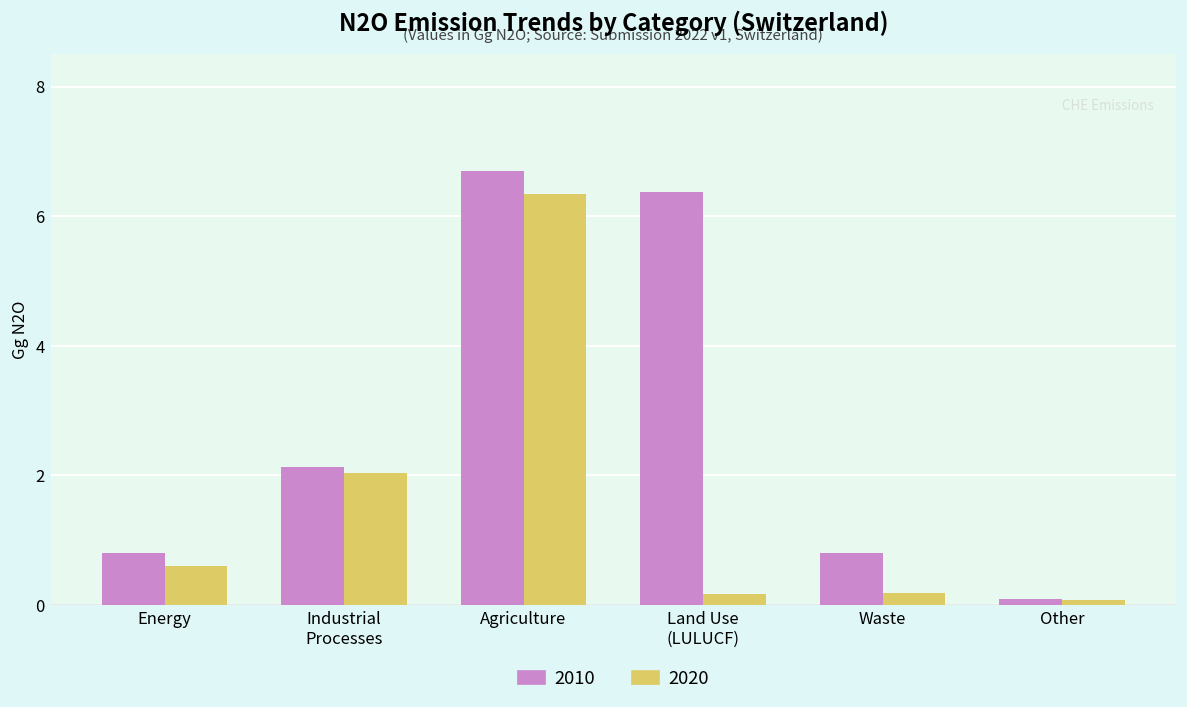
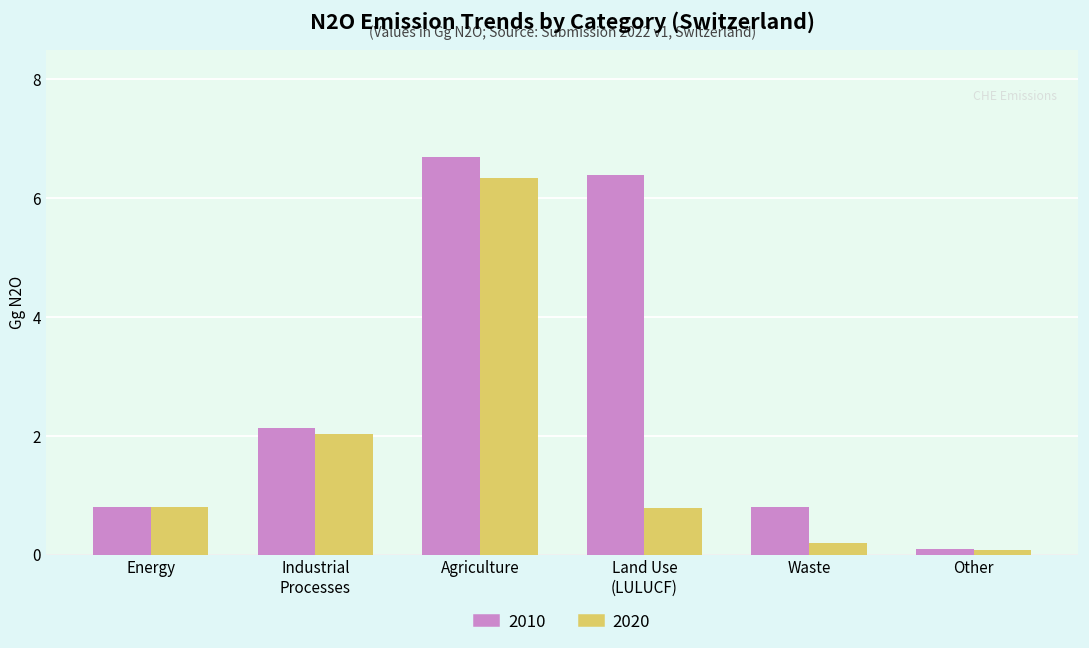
  {
    "2010": {
      "Energy": 0.8,
      "Industrial Processes": 2.1,
      "Agriculture": 6.7,
      "Land Use (LULUCF)": 6.4,
      "Waste": 0.8,
      "Other": 0.1
    },
    "2020": {
-     "Energy": 0.6,
+     "Energy": 0.8,
      "Industrial Processes": 2.0,
      "Agriculture": 6.3,
-     "Land Use (LULUCF)": 0.2,
+     "Land Use (LULUCF)": 0.8,
      "Waste": 0.2,
      "Other": 0.1
    }
  }
